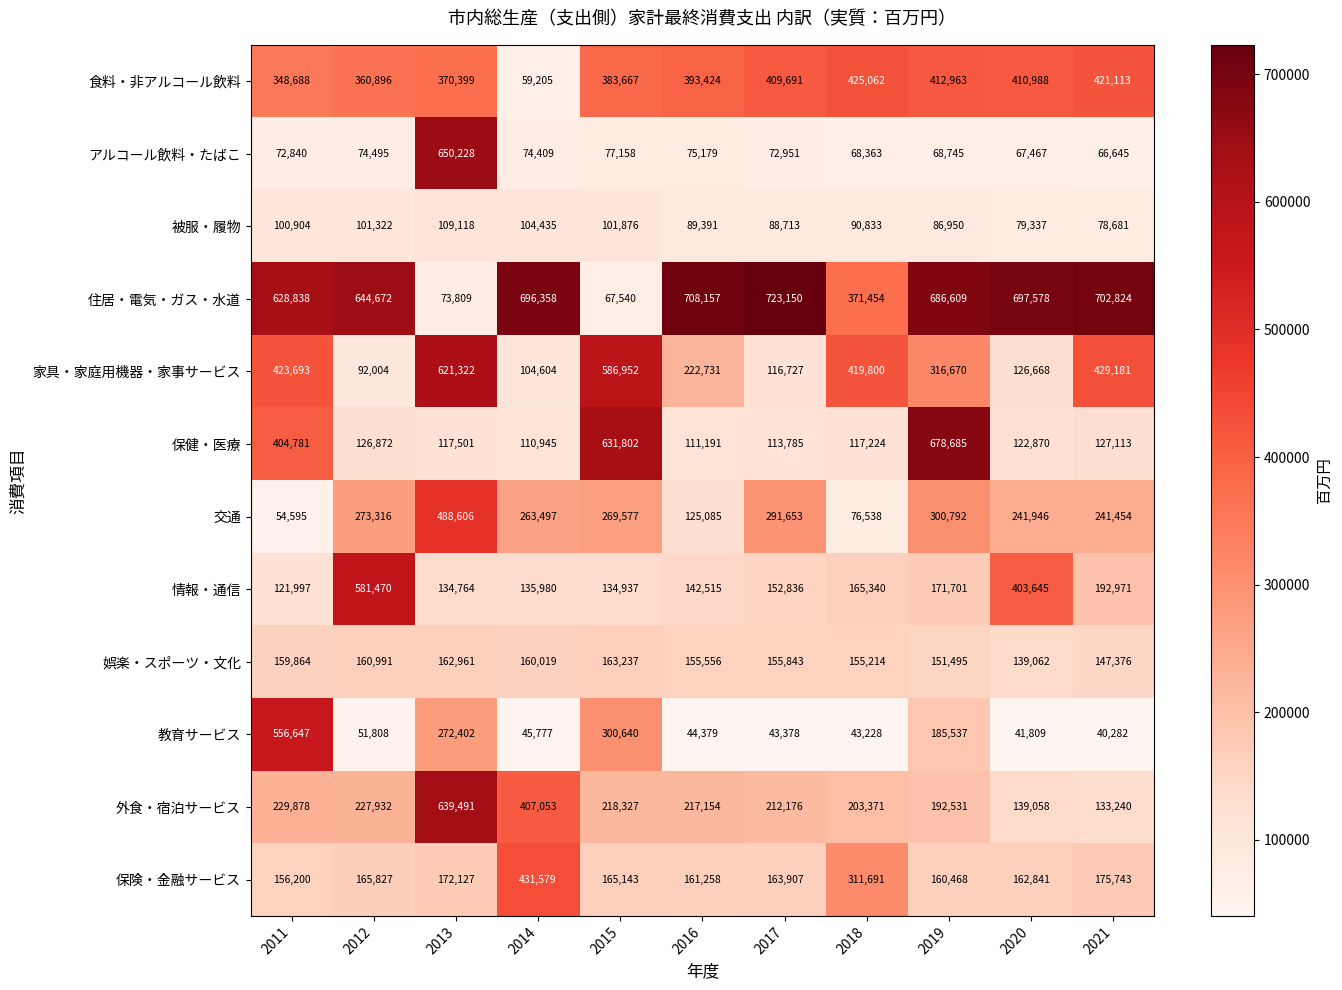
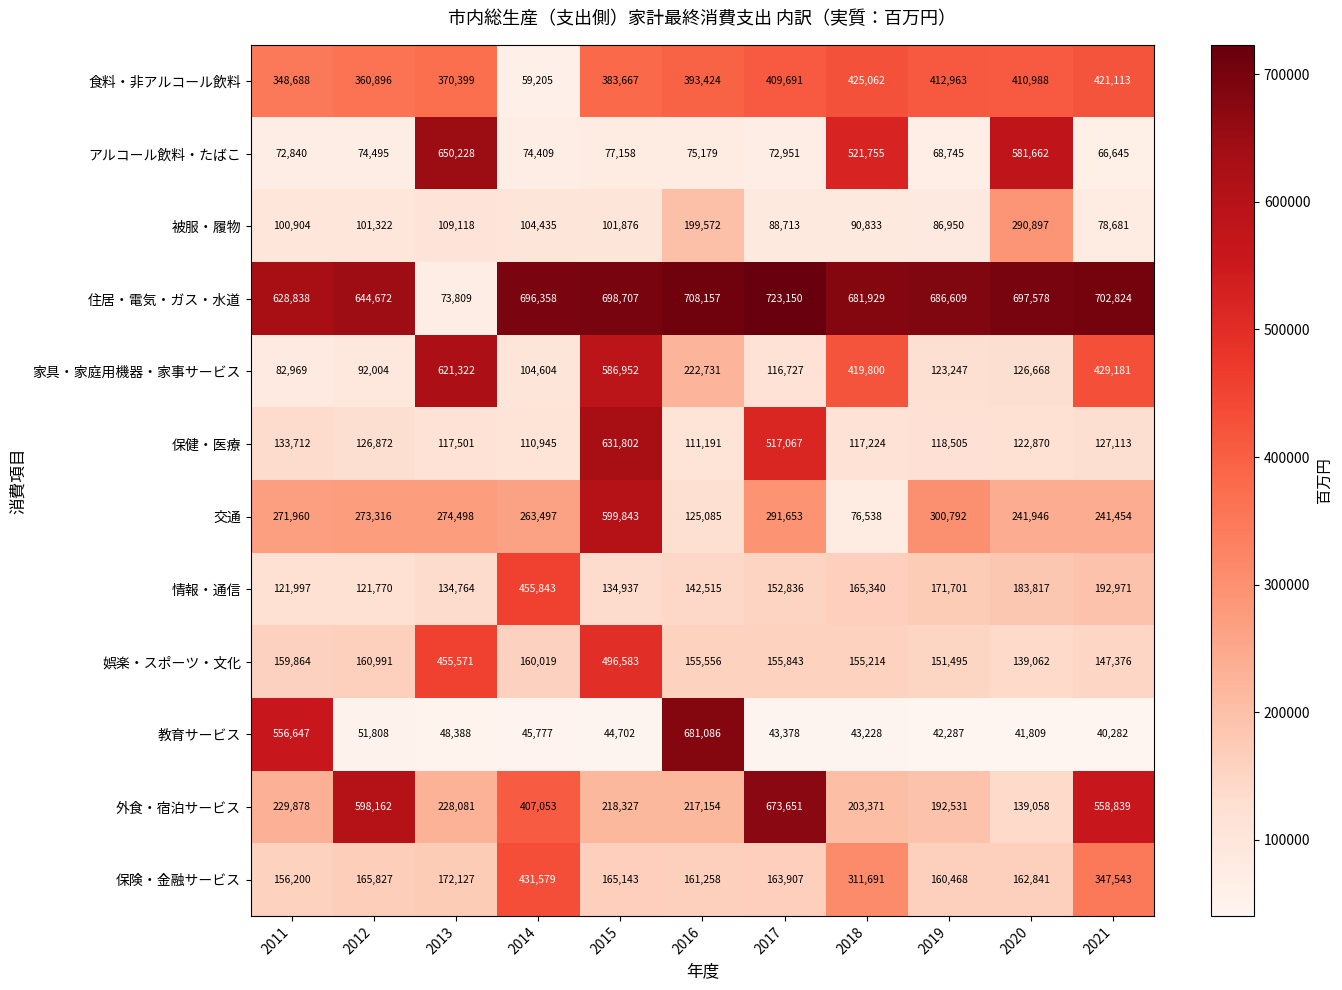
  {
    "食料・非アルコール飲料": {
      "2011": "348,688",
      "2012": "360,896",
      "2013": "370,399",
      "2014": "59,205",
      "2015": "383,667",
      "2016": "393,424",
      "2017": "409,691",
      "2018": "425,062",
      "2019": "412,963",
      "2020": "410,988",
      "2021": "421,113"
    },
    "アルコール飲料・たばこ": {
      "2011": "72,840",
      "2012": "74,495",
      "2013": "650,228",
      "2014": "74,409",
      "2015": "77,158",
      "2016": "75,179",
      "2017": "72,951",
-     "2018": "68,363",
+     "2018": "521,755",
      "2019": "68,745",
-     "2020": "67,467",
+     "2020": "581,662",
      "2021": "66,645"
    },
    "被服・履物": {
      "2011": "100,904",
      "2012": "101,322",
      "2013": "109,118",
      "2014": "104,435",
      "2015": "101,876",
-     "2016": "89,391",
+     "2016": "199,572",
      "2017": "88,713",
      "2018": "90,833",
      "2019": "86,950",
-     "2020": "79,337",
+     "2020": "290,897",
      "2021": "78,681"
    },
    "住居・電気・ガス・水道": {
      "2011": "628,838",
      "2012": "644,672",
      "2013": "73,809",
      "2014": "696,358",
-     "2015": "67,540",
+     "2015": "698,707",
      "2016": "708,157",
      "2017": "723,150",
-     "2018": "371,454",
+     "2018": "681,929",
      "2019": "686,609",
      "2020": "697,578",
      "2021": "702,824"
    },
    "家具・家庭用機器・家事サービス": {
-     "2011": "423,693",
+     "2011": "82,969",
      "2012": "92,004",
      "2013": "621,322",
      "2014": "104,604",
      "2015": "586,952",
      "2016": "222,731",
      "2017": "116,727",
      "2018": "419,800",
-     "2019": "316,670",
+     "2019": "123,247",
      "2020": "126,668",
      "2021": "429,181"
    },
    "保健・医療": {
-     "2011": "404,781",
+     "2011": "133,712",
      "2012": "126,872",
      "2013": "117,501",
      "2014": "110,945",
      "2015": "631,802",
      "2016": "111,191",
-     "2017": "113,785",
+     "2017": "517,067",
      "2018": "117,224",
-     "2019": "678,685",
+     "2019": "118,505",
      "2020": "122,870",
      "2021": "127,113"
    },
    "交通": {
-     "2011": "54,595",
+     "2011": "271,960",
      "2012": "273,316",
-     "2013": "488,606",
+     "2013": "274,498",
      "2014": "263,497",
-     "2015": "269,577",
+     "2015": "599,843",
      "2016": "125,085",
      "2017": "291,653",
      "2018": "76,538",
      "2019": "300,792",
      "2020": "241,946",
      "2021": "241,454"
    },
    "情報・通信": {
      "2011": "121,997",
-     "2012": "581,470",
+     "2012": "121,770",
      "2013": "134,764",
-     "2014": "135,980",
+     "2014": "455,843",
      "2015": "134,937",
      "2016": "142,515",
      "2017": "152,836",
      "2018": "165,340",
      "2019": "171,701",
-     "2020": "403,645",
+     "2020": "183,817",
      "2021": "192,971"
    },
    "娯楽・スポーツ・文化": {
      "2011": "159,864",
      "2012": "160,991",
-     "2013": "162,961",
+     "2013": "455,571",
      "2014": "160,019",
-     "2015": "163,237",
+     "2015": "496,583",
      "2016": "155,556",
      "2017": "155,843",
      "2018": "155,214",
      "2019": "151,495",
      "2020": "139,062",
      "2021": "147,376"
    },
    "教育サービス": {
      "2011": "556,647",
      "2012": "51,808",
-     "2013": "272,402",
+     "2013": "48,388",
      "2014": "45,777",
-     "2015": "300,640",
-     "2016": "44,379",
+     "2015": "44,702",
+     "2016": "681,086",
      "2017": "43,378",
      "2018": "43,228",
-     "2019": "185,537",
+     "2019": "42,287",
      "2020": "41,809",
      "2021": "40,282"
    },
    "外食・宿泊サービス": {
      "2011": "229,878",
-     "2012": "227,932",
-     "2013": "639,491",
+     "2012": "598,162",
+     "2013": "228,081",
      "2014": "407,053",
      "2015": "218,327",
      "2016": "217,154",
-     "2017": "212,176",
+     "2017": "673,651",
      "2018": "203,371",
      "2019": "192,531",
      "2020": "139,058",
-     "2021": "133,240"
+     "2021": "558,839"
    },
    "保険・金融サービス": {
      "2011": "156,200",
      "2012": "165,827",
      "2013": "172,127",
      "2014": "431,579",
      "2015": "165,143",
      "2016": "161,258",
      "2017": "163,907",
      "2018": "311,691",
      "2019": "160,468",
      "2020": "162,841",
-     "2021": "175,743"
+     "2021": "347,543"
    }
  }
